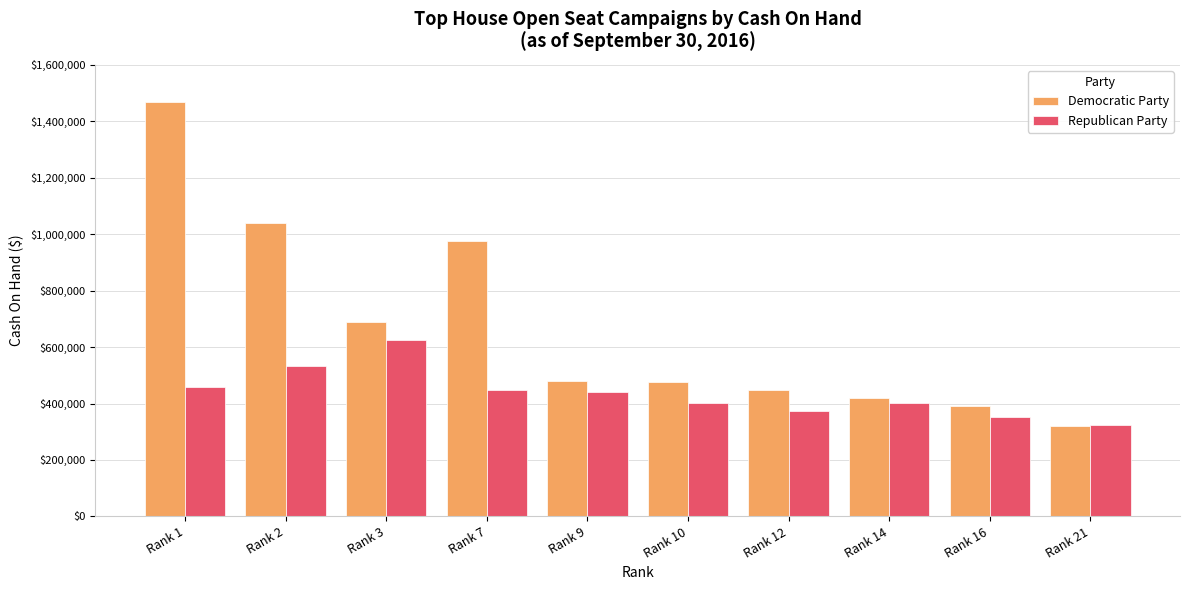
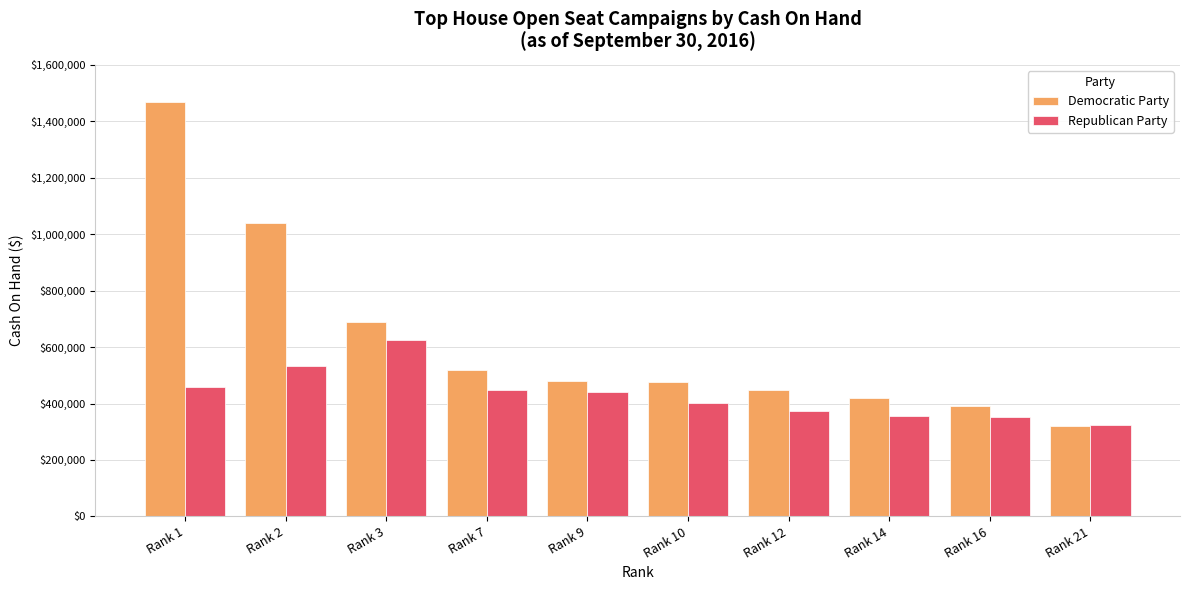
  {
    "Democratic Party": {
      "Rank 1": "$1,470,000",
      "Rank 2": "$1,040,000",
      "Rank 3": "$690,000",
-     "Rank 7": "$980,000",
+     "Rank 7": "$520,000",
      "Rank 9": "$480,000",
      "Rank 10": "$480,000",
      "Rank 12": "$450,000",
      "Rank 14": "$420,000",
      "Rank 16": "$390,000",
      "Rank 21": "$320,000"
    },
    "Republican Party": {
      "Rank 1": "$460,000",
      "Rank 2": "$530,000",
      "Rank 3": "$630,000",
      "Rank 7": "$450,000",
      "Rank 9": "$440,000",
      "Rank 10": "$400,000",
      "Rank 12": "$370,000",
-     "Rank 14": "$400,000",
+     "Rank 14": "$360,000",
      "Rank 16": "$350,000",
      "Rank 21": "$320,000"
    }
  }
